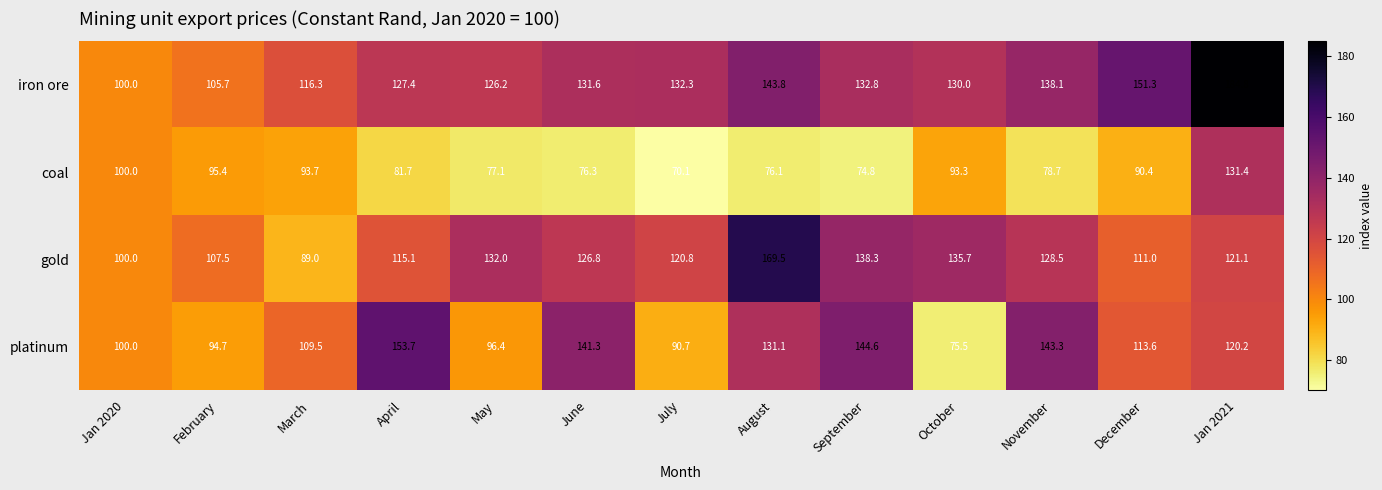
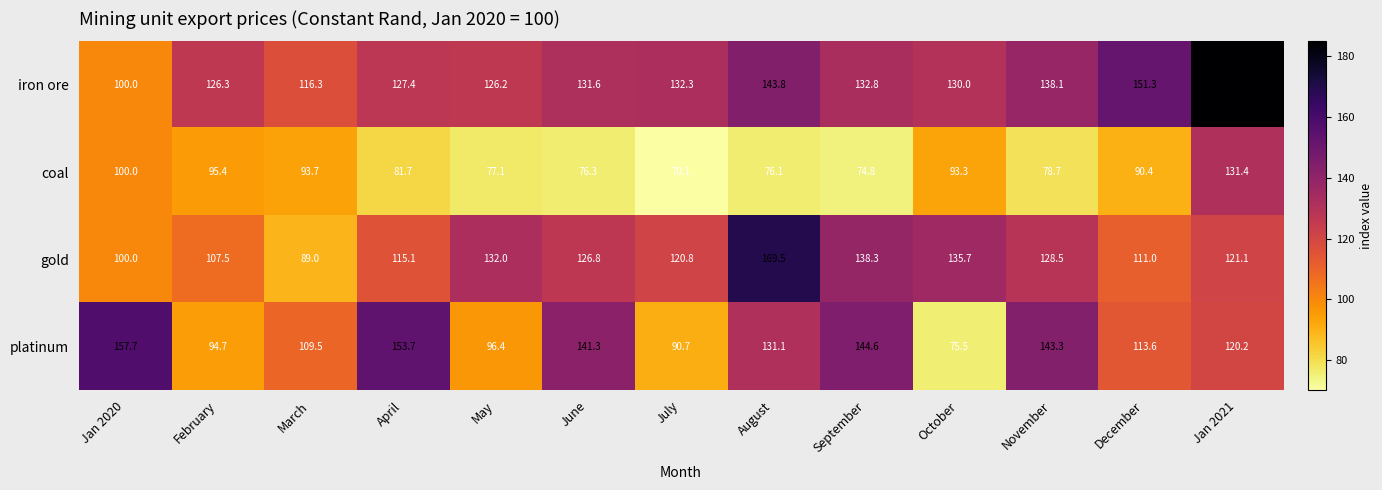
  {
    "iron ore": {
      "Jan 2020": 100.0,
-     "February": 105.7,
+     "February": 126.3,
      "March": 116.3,
      "April": 127.4,
      "May": 126.2,
      "June": 131.6,
      "July": 132.3,
      "August": 143.8,
      "September": 132.8,
      "October": 130.0,
      "November": 138.1,
      "December": 151.3
    },
    "coal": {
      "Jan 2020": 100.0,
      "February": 95.4,
      "March": 93.7,
      "April": 81.7,
      "May": 77.1,
      "June": 76.3,
      "July": 70.1,
      "August": 76.1,
      "September": 74.8,
      "October": 93.3,
      "November": 78.7,
      "December": 90.4,
      "Jan 2021": 131.4
    },
    "gold": {
      "Jan 2020": 100.0,
      "February": 107.5,
      "March": 89.0,
      "April": 115.1,
      "May": 132.0,
      "June": 126.8,
      "July": 120.8,
      "August": 169.5,
      "September": 138.3,
      "October": 135.7,
      "November": 128.5,
      "December": 111.0,
      "Jan 2021": 121.1
    },
    "platinum": {
-     "Jan 2020": 100.0,
+     "Jan 2020": 157.7,
      "February": 94.7,
      "March": 109.5,
      "April": 153.7,
      "May": 96.4,
      "June": 141.3,
      "July": 90.7,
      "August": 131.1,
      "September": 144.6,
      "October": 75.5,
      "November": 143.3,
      "December": 113.6,
      "Jan 2021": 120.2
    }
  }
